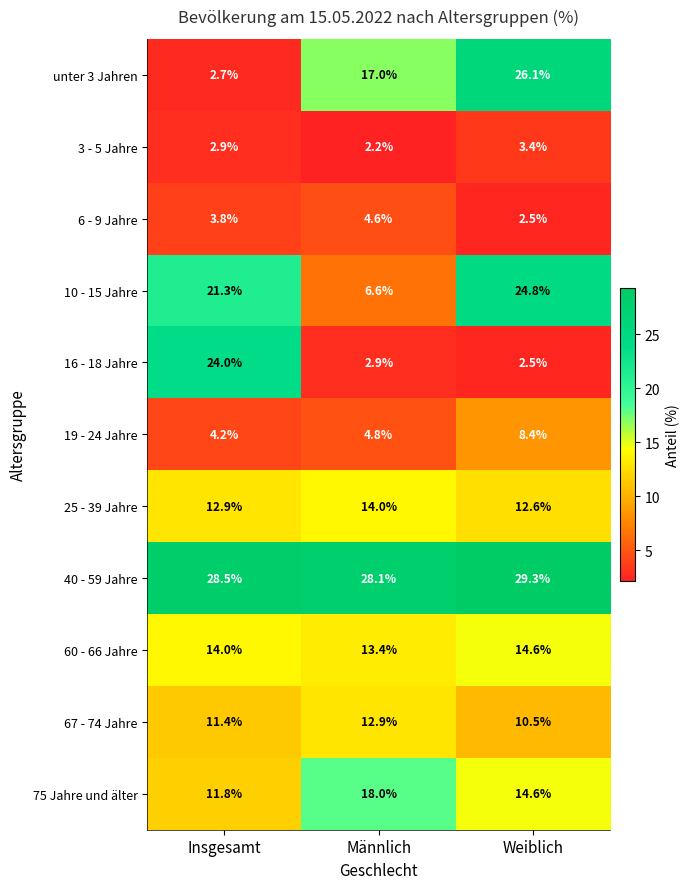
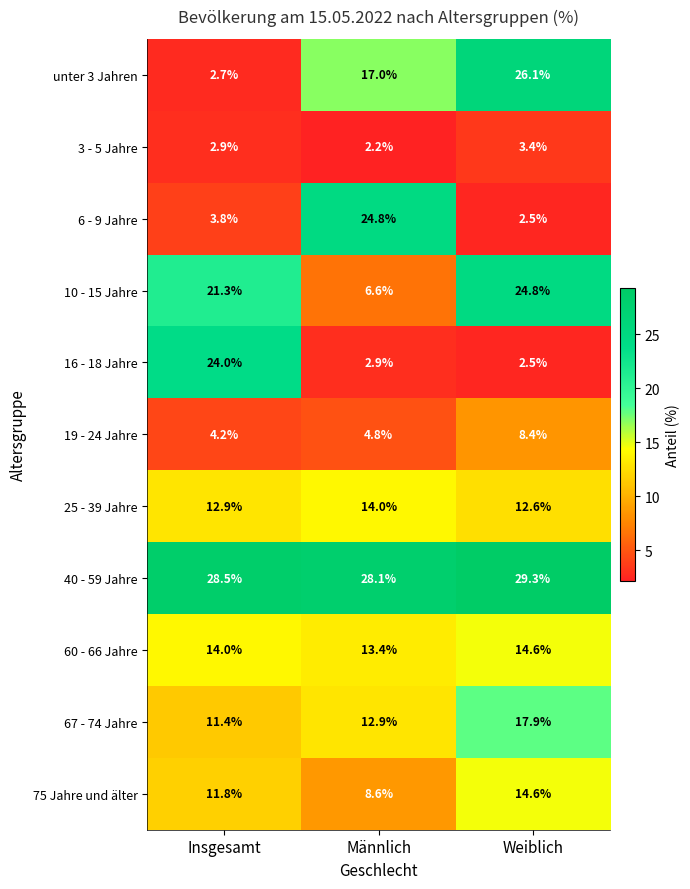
  {
    "unter 3 Jahren": {
      "Insgesamt": "2.7%",
      "Männlich": "17.0%",
      "Weiblich": "26.1%"
    },
    "3 - 5 Jahre": {
      "Insgesamt": "2.9%",
      "Männlich": "2.2%",
      "Weiblich": "3.4%"
    },
    "6 - 9 Jahre": {
      "Insgesamt": "3.8%",
-     "Männlich": "4.6%",
+     "Männlich": "24.8%",
      "Weiblich": "2.5%"
    },
    "10 - 15 Jahre": {
      "Insgesamt": "21.3%",
      "Männlich": "6.6%",
      "Weiblich": "24.8%"
    },
    "16 - 18 Jahre": {
      "Insgesamt": "24.0%",
      "Männlich": "2.9%",
      "Weiblich": "2.5%"
    },
    "19 - 24 Jahre": {
      "Insgesamt": "4.2%",
      "Männlich": "4.8%",
      "Weiblich": "8.4%"
    },
    "25 - 39 Jahre": {
      "Insgesamt": "12.9%",
      "Männlich": "14.0%",
      "Weiblich": "12.6%"
    },
    "40 - 59 Jahre": {
      "Insgesamt": "28.5%",
      "Männlich": "28.1%",
      "Weiblich": "29.3%"
    },
    "60 - 66 Jahre": {
      "Insgesamt": "14.0%",
      "Männlich": "13.4%",
      "Weiblich": "14.6%"
    },
    "67 - 74 Jahre": {
      "Insgesamt": "11.4%",
      "Männlich": "12.9%",
-     "Weiblich": "10.5%"
+     "Weiblich": "17.9%"
    },
    "75 Jahre und älter": {
      "Insgesamt": "11.8%",
-     "Männlich": "18.0%",
+     "Männlich": "8.6%",
      "Weiblich": "14.6%"
    }
  }
